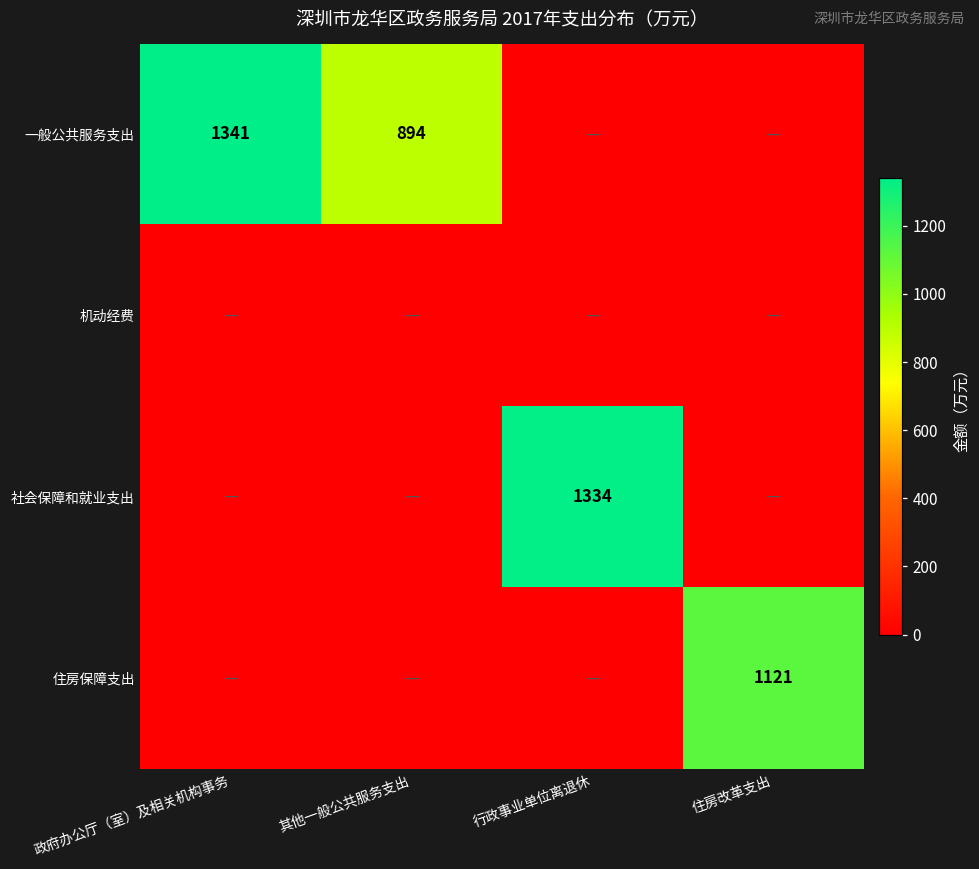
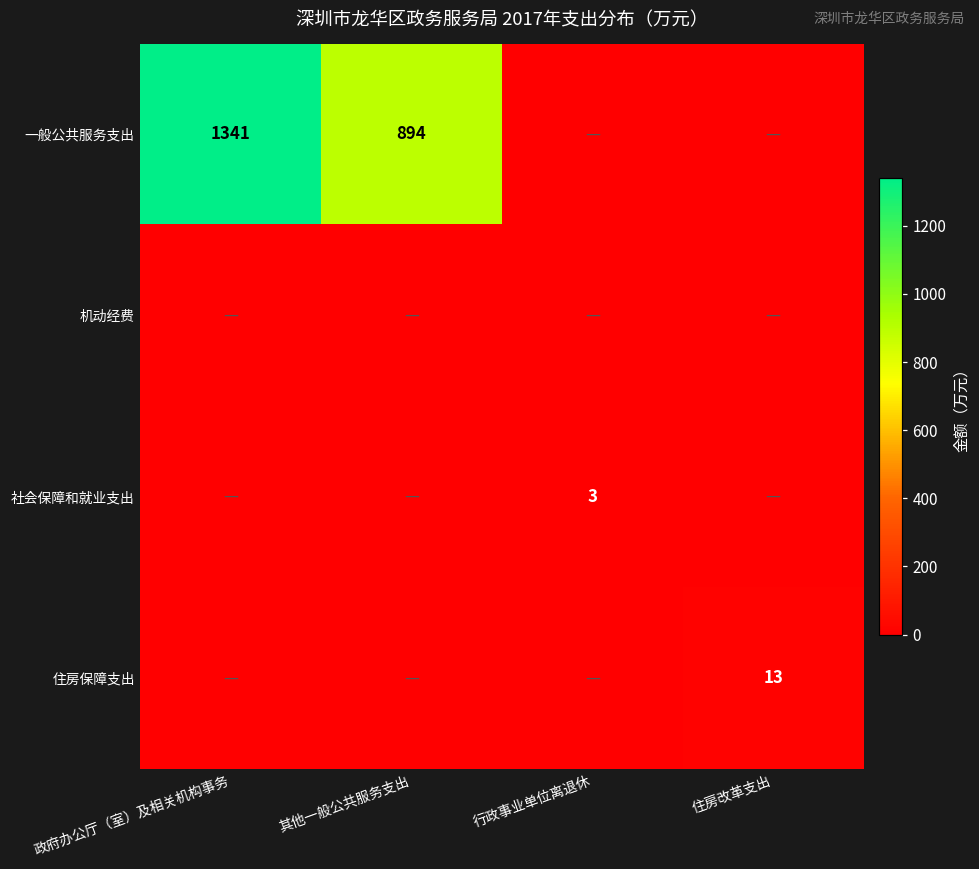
  {
    "一般公共服务支出": {
      "政府办公厅（室）及相关机构事务": 1341,
      "其他一般公共服务支出": 894
    },
    "社会保障和就业支出": {
-     "行政事业单位离退休": 1334
+     "行政事业单位离退休": 3
    },
    "住房保障支出": {
-     "住房改革支出": 1121
+     "住房改革支出": 13
    }
  }
